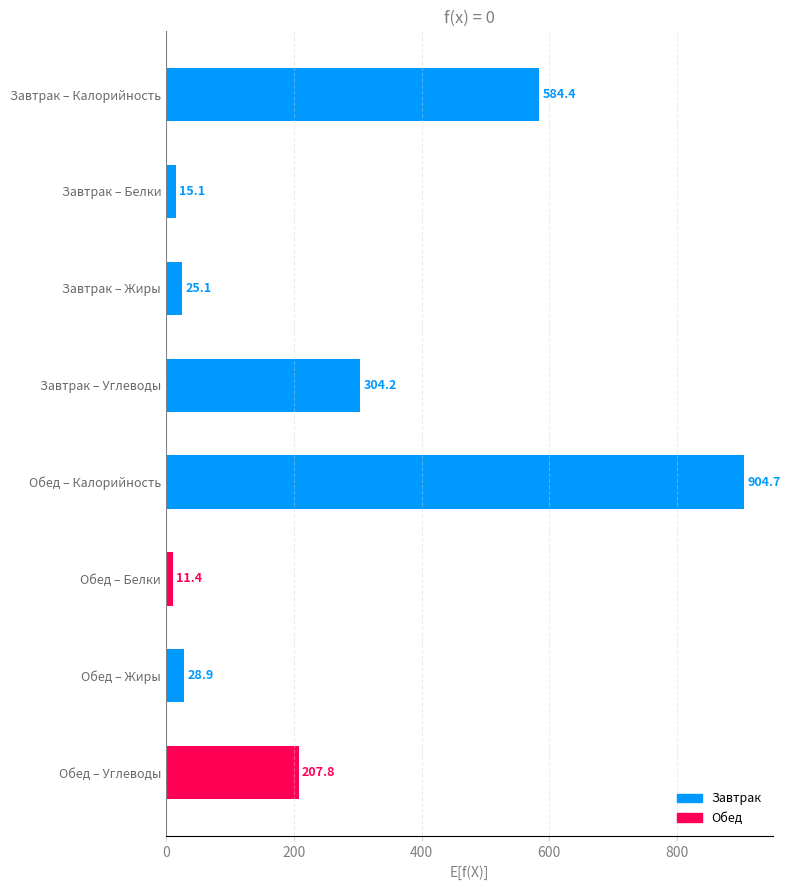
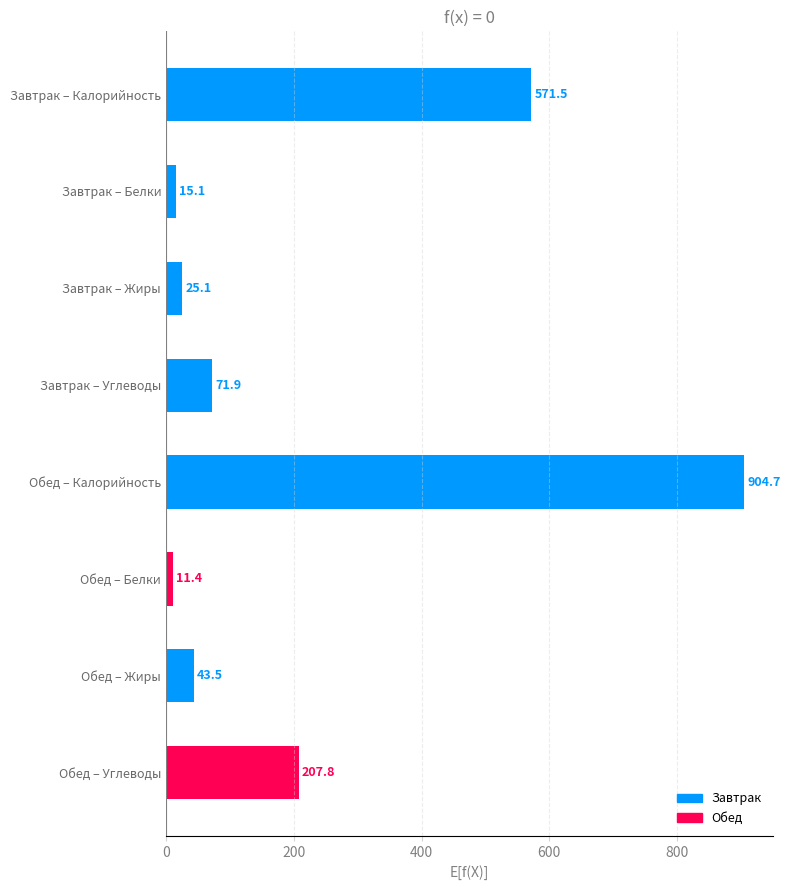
  {
-   "Завтрак – Калорийность": 584.4,
+   "Завтрак – Калорийность": 571.5,
    "Завтрак – Белки": 15.1,
    "Завтрак – Жиры": 25.1,
-   "Завтрак – Углеводы": 304.2,
+   "Завтрак – Углеводы": 71.9,
    "Обед – Калорийность": 904.7,
    "Обед – Белки": 11.4,
-   "Обед – Жиры": 28.9,
+   "Обед – Жиры": 43.5,
    "Обед – Углеводы": 207.8
  }
